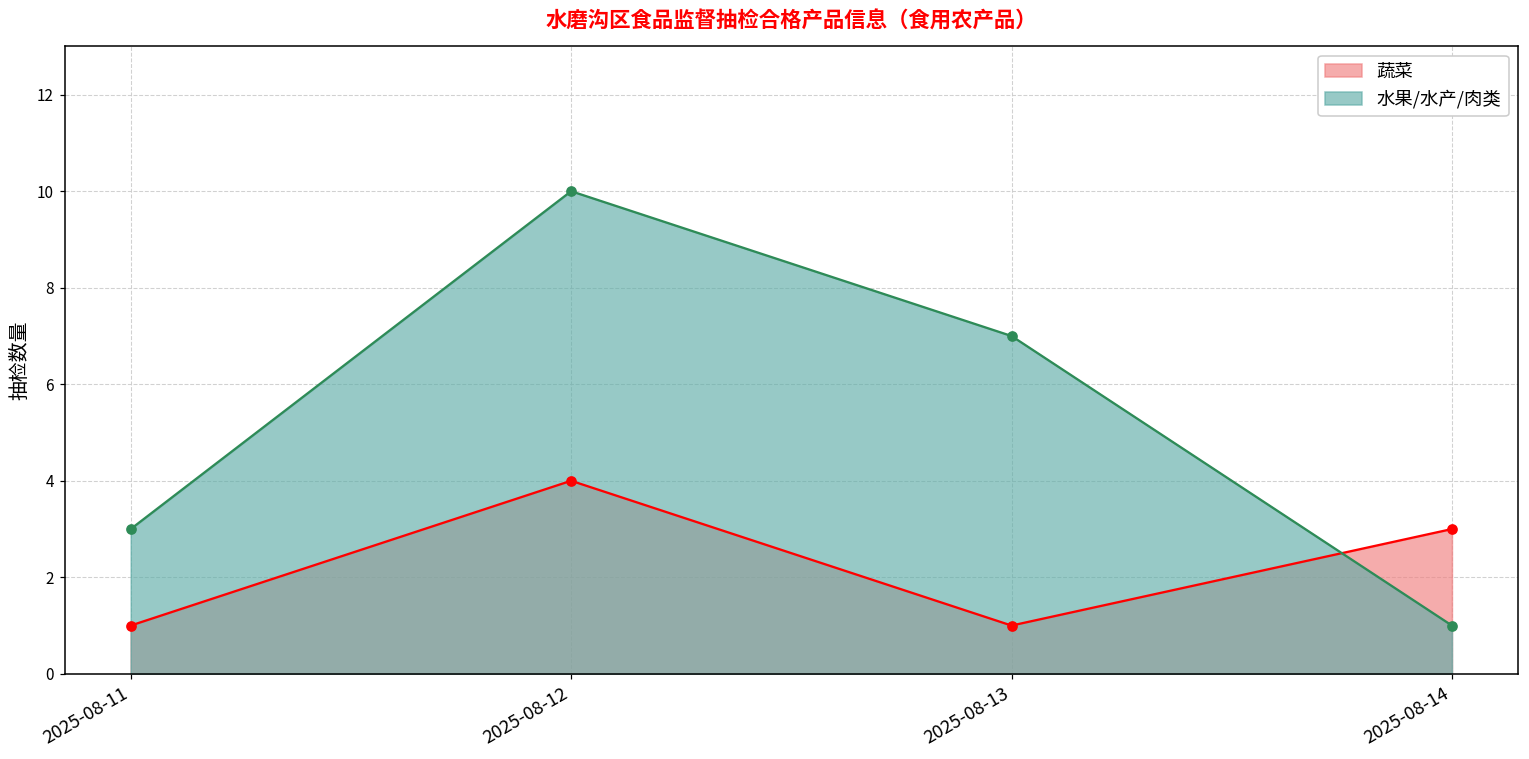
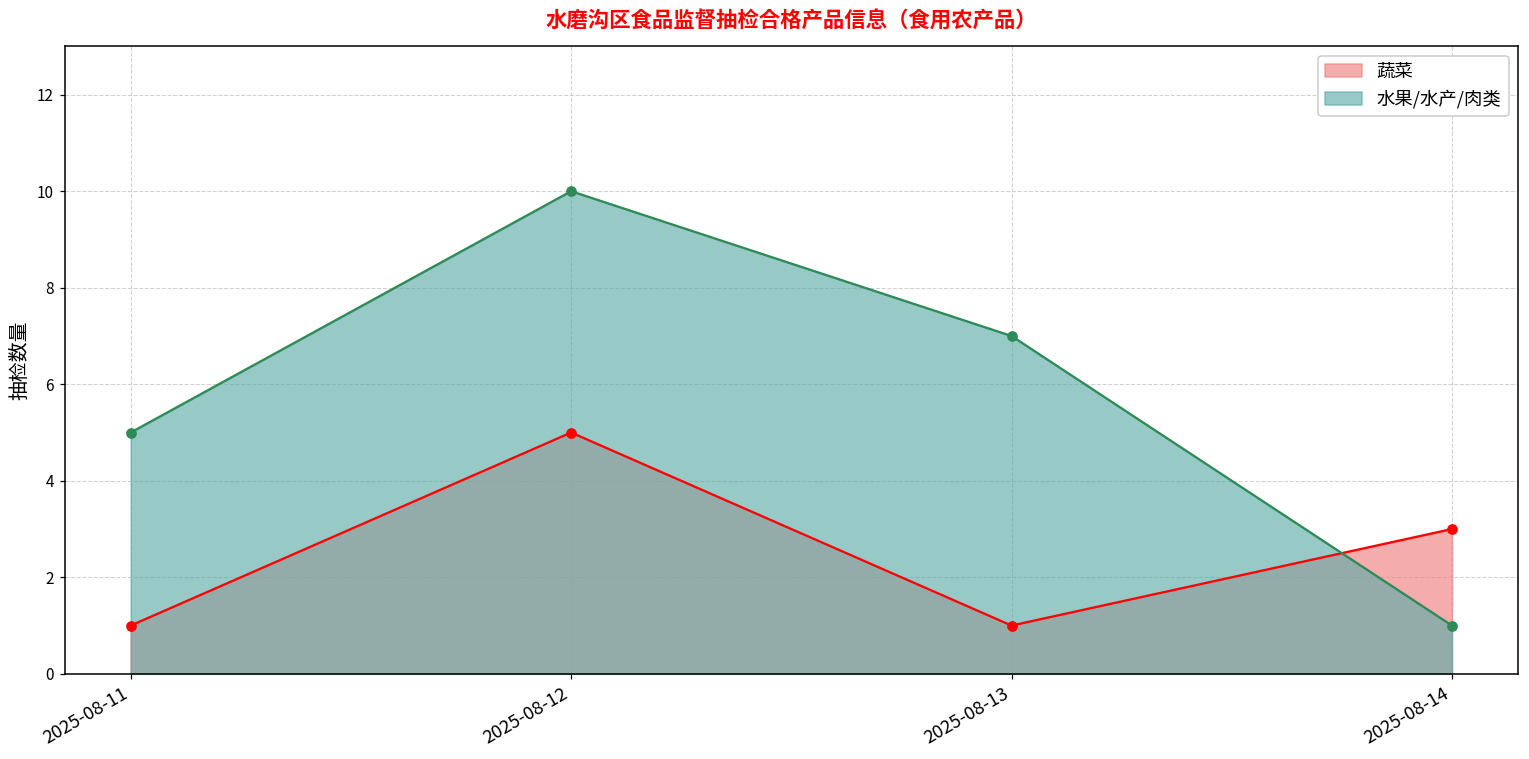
  {
    "蔬菜": {
      "2025-08-11": 1,
-     "2025-08-12": 4,
+     "2025-08-12": 5,
      "2025-08-13": 1,
      "2025-08-14": 3
    },
    "水果/水产/肉类": {
-     "2025-08-11": 3,
+     "2025-08-11": 5,
      "2025-08-12": 10,
      "2025-08-13": 7,
      "2025-08-14": 1
    }
  }
